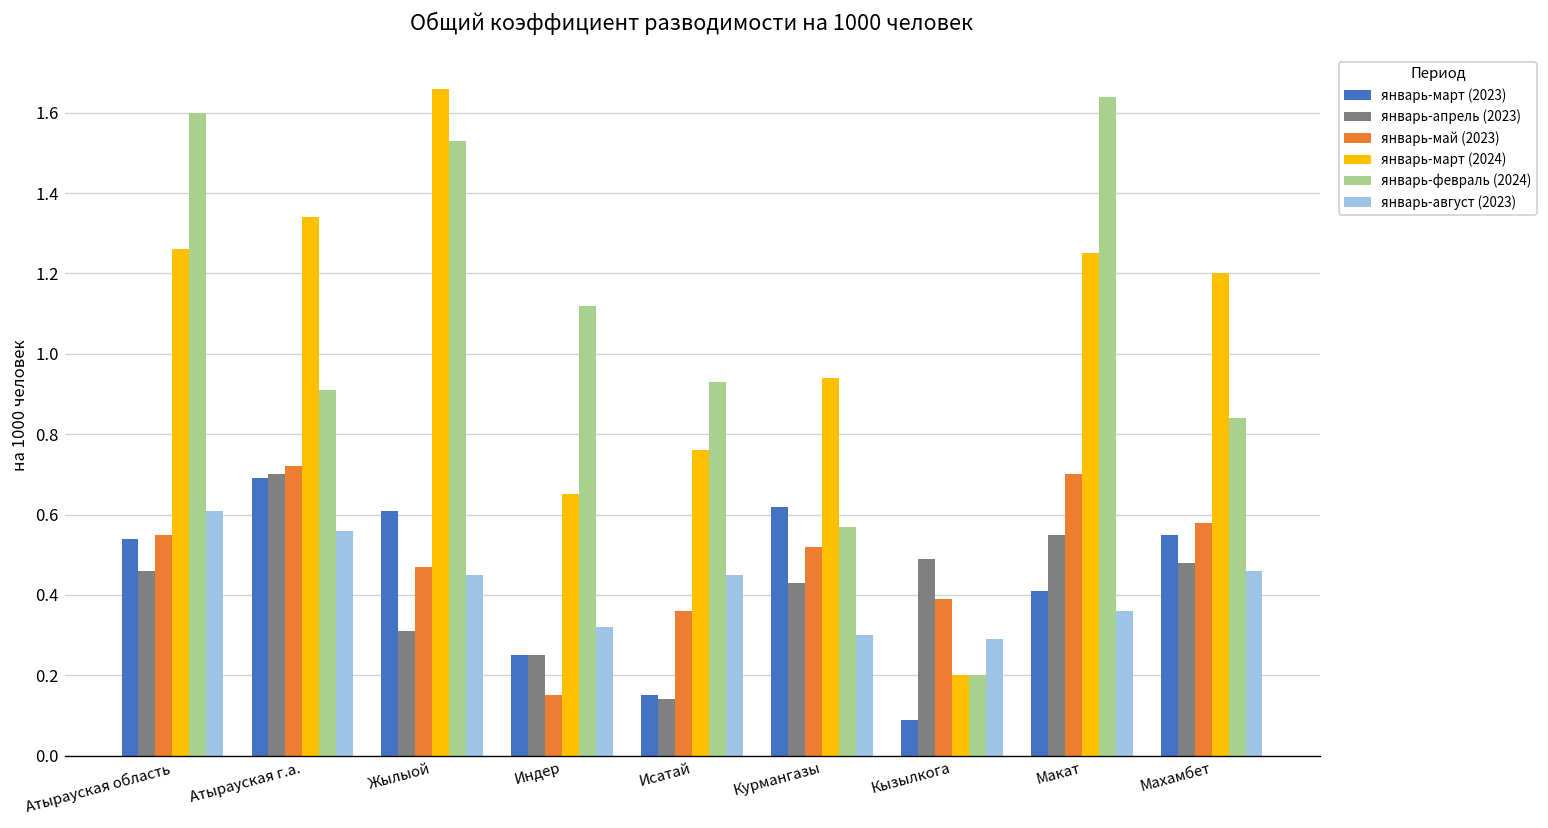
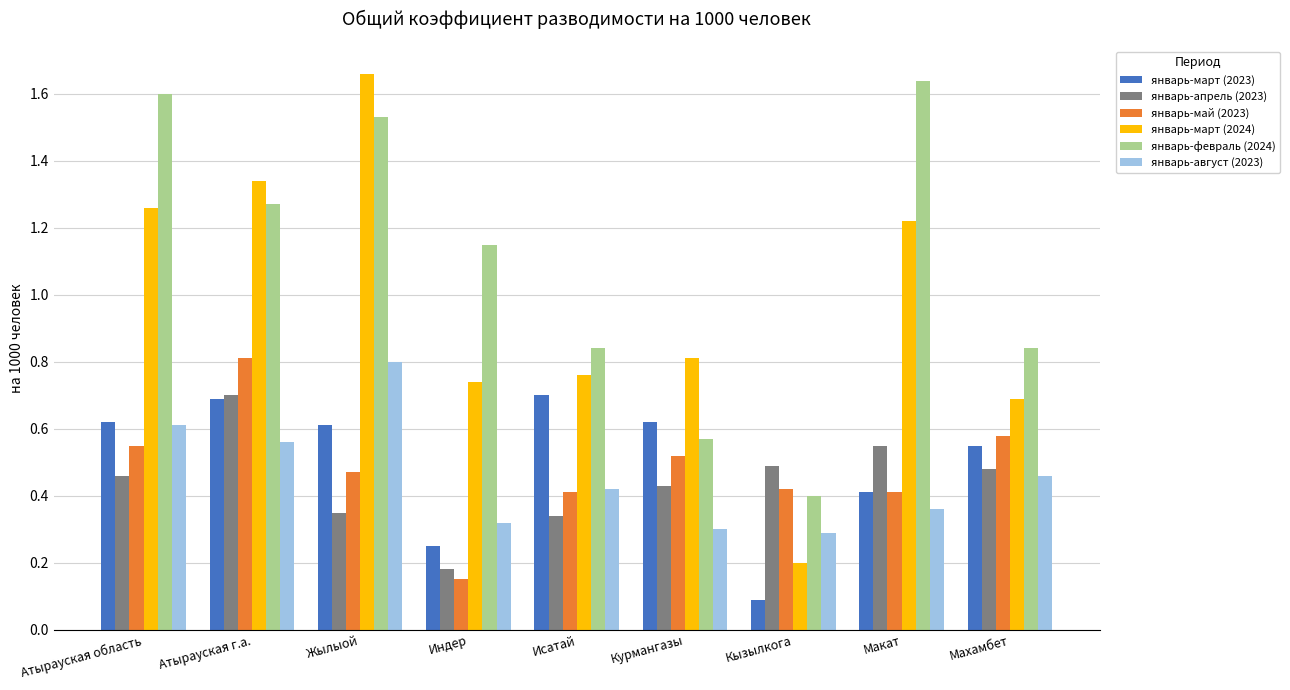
  {
    "январь-март (2023)": {
-     "Атырауская область": 0.54,
+     "Атырауская область": 0.62,
      "Атырауская г.а.": 0.69,
      "Жылыой": 0.61,
      "Индер": 0.25,
-     "Исатай": 0.15,
+     "Исатай": 0.70,
      "Курмангазы": 0.62,
      "Кызылкога": 0.09,
      "Макат": 0.41,
      "Махамбет": 0.55
    },
    "январь-апрель (2023)": {
      "Атырауская область": 0.46,
      "Атырауская г.а.": 0.70,
-     "Жылыой": 0.31,
-     "Индер": 0.25,
-     "Исатай": 0.14,
+     "Жылыой": 0.35,
+     "Индер": 0.18,
+     "Исатай": 0.34,
      "Курмангазы": 0.43,
      "Кызылкога": 0.49,
      "Макат": 0.55,
      "Махамбет": 0.48
    },
    "январь-май (2023)": {
      "Атырауская область": 0.55,
-     "Атырауская г.а.": 0.72,
+     "Атырауская г.а.": 0.81,
      "Жылыой": 0.47,
      "Индер": 0.15,
-     "Исатай": 0.36,
+     "Исатай": 0.41,
      "Курмангазы": 0.52,
-     "Кызылкога": 0.39,
-     "Макат": 0.70,
+     "Кызылкога": 0.42,
+     "Макат": 0.41,
      "Махамбет": 0.58
    },
    "январь-март (2024)": {
      "Атырауская область": 1.26,
      "Атырауская г.а.": 1.34,
      "Жылыой": 1.66,
-     "Индер": 0.65,
+     "Индер": 0.74,
      "Исатай": 0.76,
-     "Курмангазы": 0.94,
+     "Курмангазы": 0.81,
      "Кызылкога": 0.20,
-     "Макат": 1.25,
-     "Махамбет": 1.20
+     "Макат": 1.22,
+     "Махамбет": 0.69
    },
    "январь-февраль (2024)": {
      "Атырауская область": 1.60,
-     "Атырауская г.а.": 0.91,
+     "Атырауская г.а.": 1.27,
      "Жылыой": 1.53,
-     "Индер": 1.12,
-     "Исатай": 0.93,
+     "Индер": 1.15,
+     "Исатай": 0.84,
      "Курмангазы": 0.57,
-     "Кызылкога": 0.2,
+     "Кызылкога": 0.4,
      "Макат": 1.64,
      "Махамбет": 0.84
    },
    "январь-август (2023)": {
      "Атырауская область": 0.61,
      "Атырауская г.а.": 0.56,
-     "Жылыой": 0.45,
+     "Жылыой": 0.80,
      "Индер": 0.32,
-     "Исатай": 0.45,
+     "Исатай": 0.42,
      "Курмангазы": 0.30,
      "Кызылкога": 0.29,
      "Макат": 0.36,
      "Махамбет": 0.46
    }
  }
